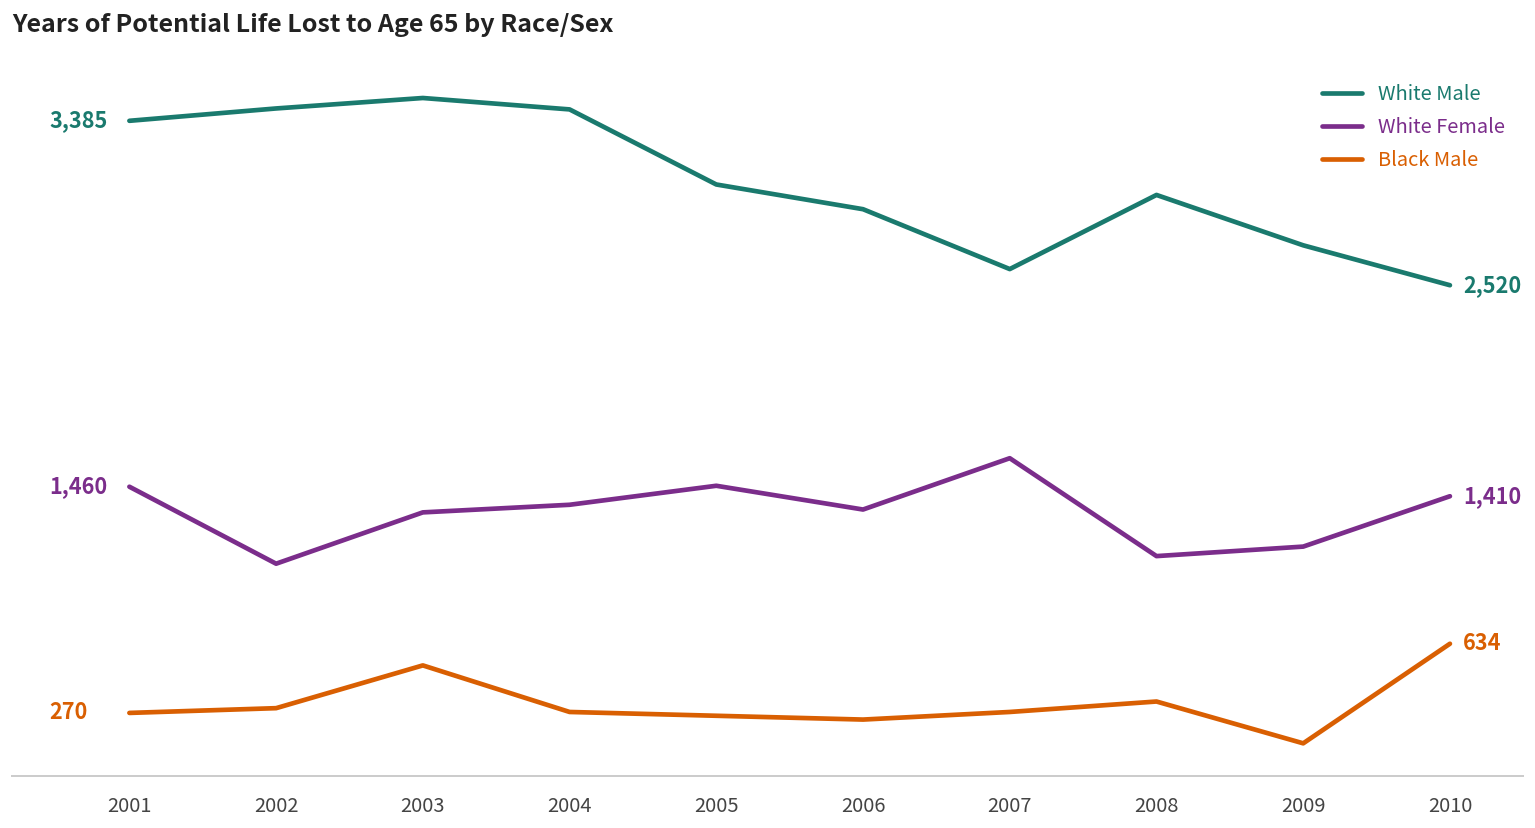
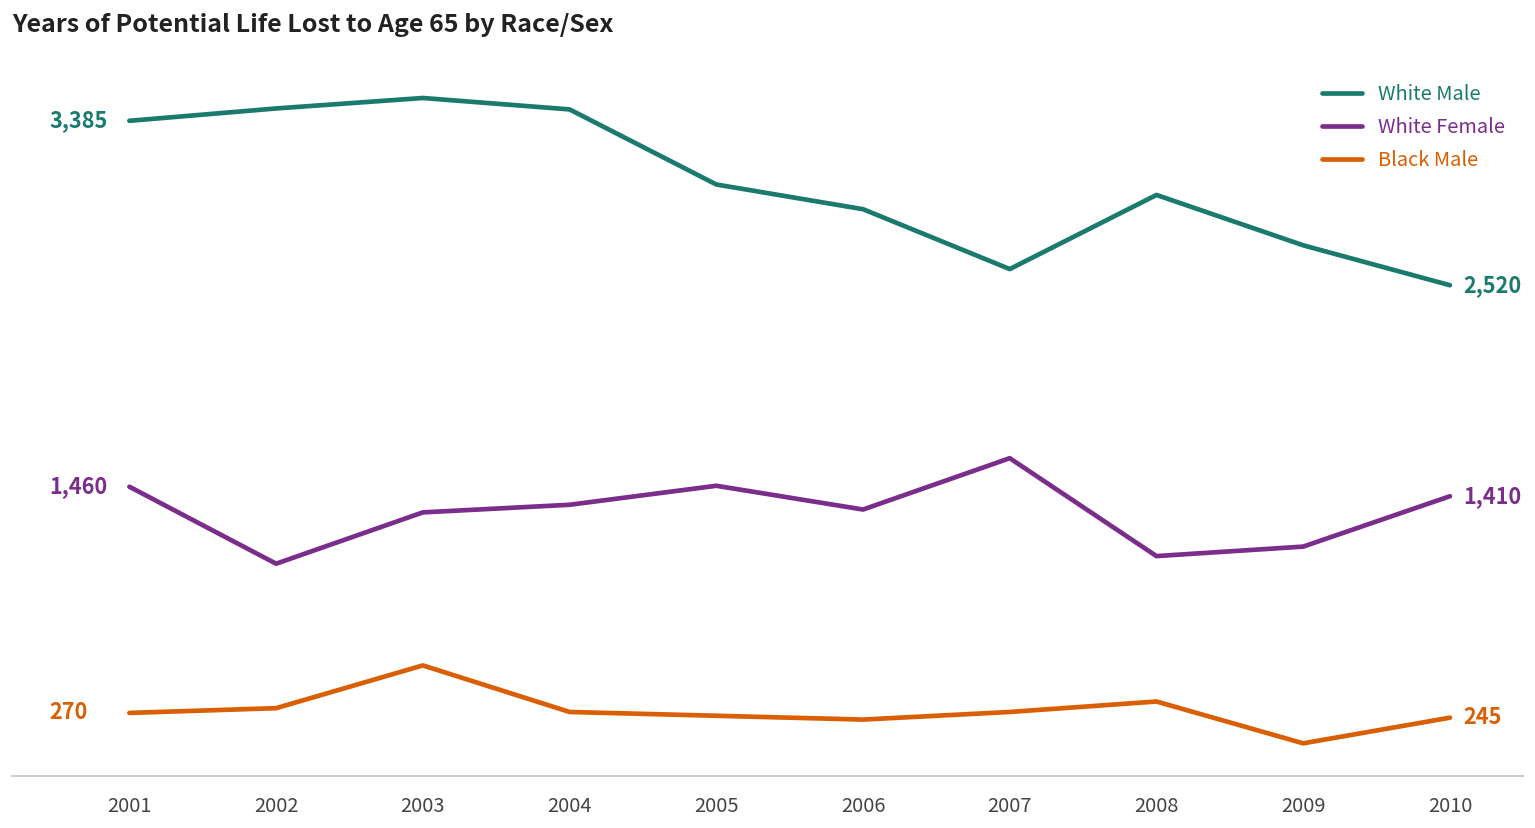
  {
    "White Male": {
      "2001": "3,385",
      "2010": "2,520"
    },
    "White Female": {
      "2001": "1,460",
      "2010": "1,410"
    },
    "Black Male": {
-     "2010": "634"
+     "2010": "245"
    }
  }
